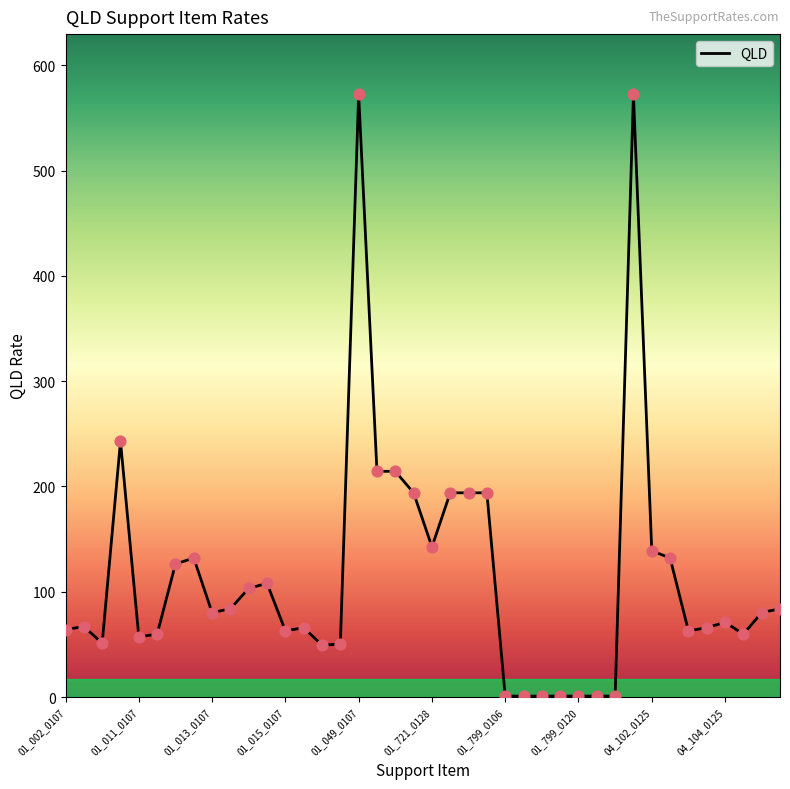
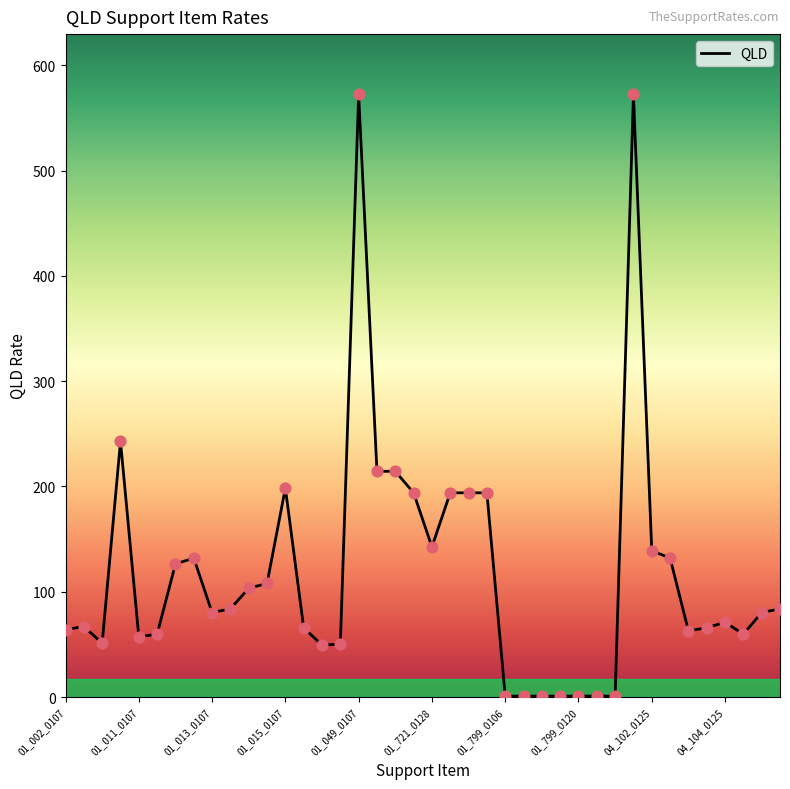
  {
    "01_002_0107": 64,
    "01_011_0107": 57,
    "01_013_0107": 80,
-   "01_015_0107": 63,
+   "01_015_0107": 198,
    "01_049_0107": 572,
    "01_721_0128": 143,
    "04_102_0125": 139,
    "04_104_0125": 71
  }
